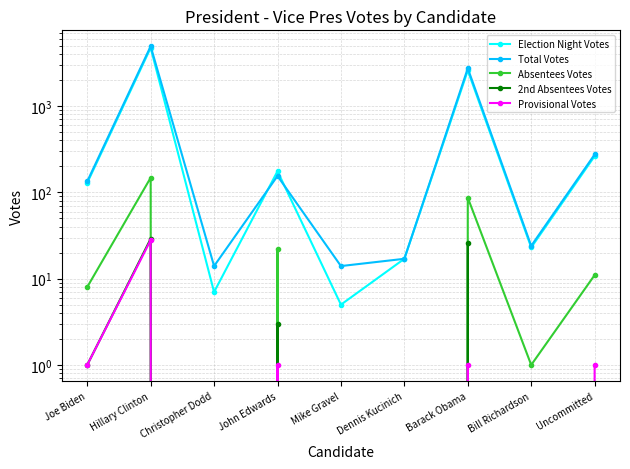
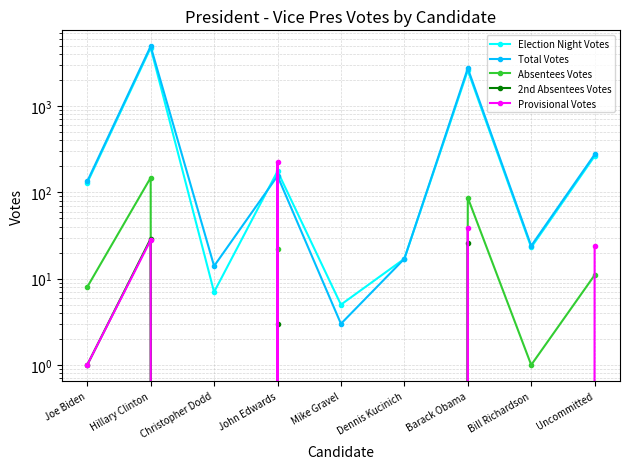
  {
    "Election Night Votes": {
      "Christopher Dodd": 7,
      "John Edwards": 180,
      "Mike Gravel": 5
    },
    "Total Votes": {
      "Christopher Dodd": 14,
      "John Edwards": 160,
-     "Mike Gravel": 14
+     "Mike Gravel": 3
    },
    "Absentees Votes": {
      "Joe Biden": 8,
      "Hillary Clinton": 150,
      "John Edwards": 22,
      "Barack Obama": 90,
      "Bill Richardson": 1,
      "Uncommitted": 11
    },
    "2nd Absentees Votes": {
      "John Edwards": 3,
      "Barack Obama": 26
    },
    "Provisional Votes": {
-     "John Edwards": 1,
-     "Barack Obama": 1,
-     "Uncommitted": 1
+     "John Edwards": 230,
+     "Barack Obama": 40,
+     "Uncommitted": 24
    }
  }
